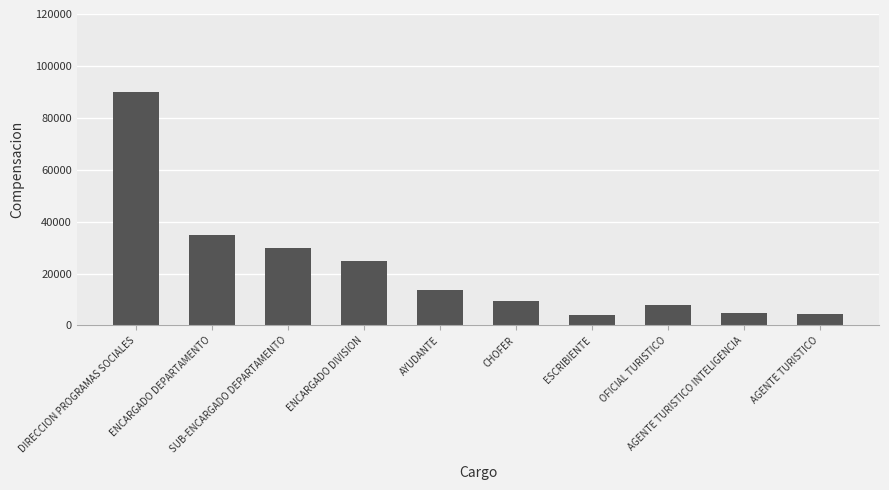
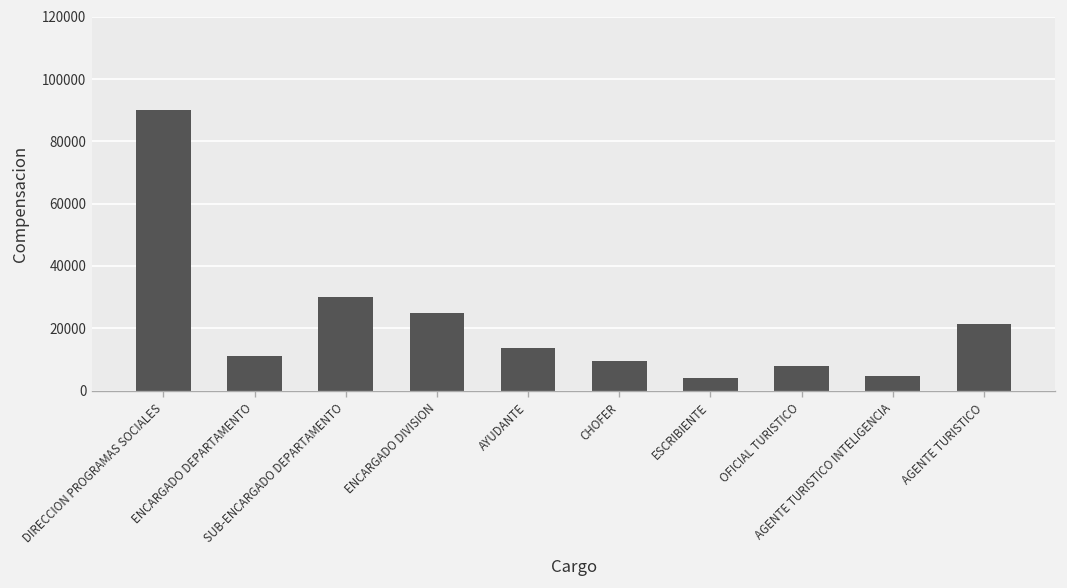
  {
    "DIRECCION PROGRAMAS SOCIALES": 90000,
-   "ENCARGADO DEPARTAMENTO": 35000,
+   "ENCARGADO DEPARTAMENTO": 11000,
    "SUB-ENCARGADO DEPARTAMENTO": 30000,
    "ENCARGADO DIVISION": 25000,
    "AYUDANTE": 14000,
    "CHOFER": 10000,
    "ESCRIBIENTE": 4000,
    "OFICIAL TURISTICO": 8000,
    "AGENTE TURISTICO INTELIGENCIA": 5000,
-   "AGENTE TURISTICO": 4000
+   "AGENTE TURISTICO": 21000
  }
